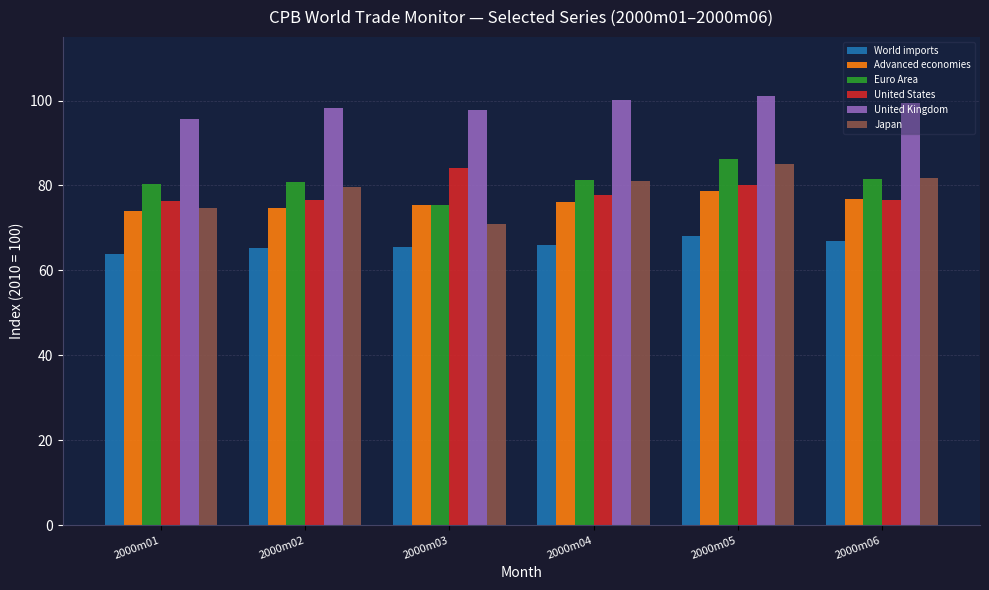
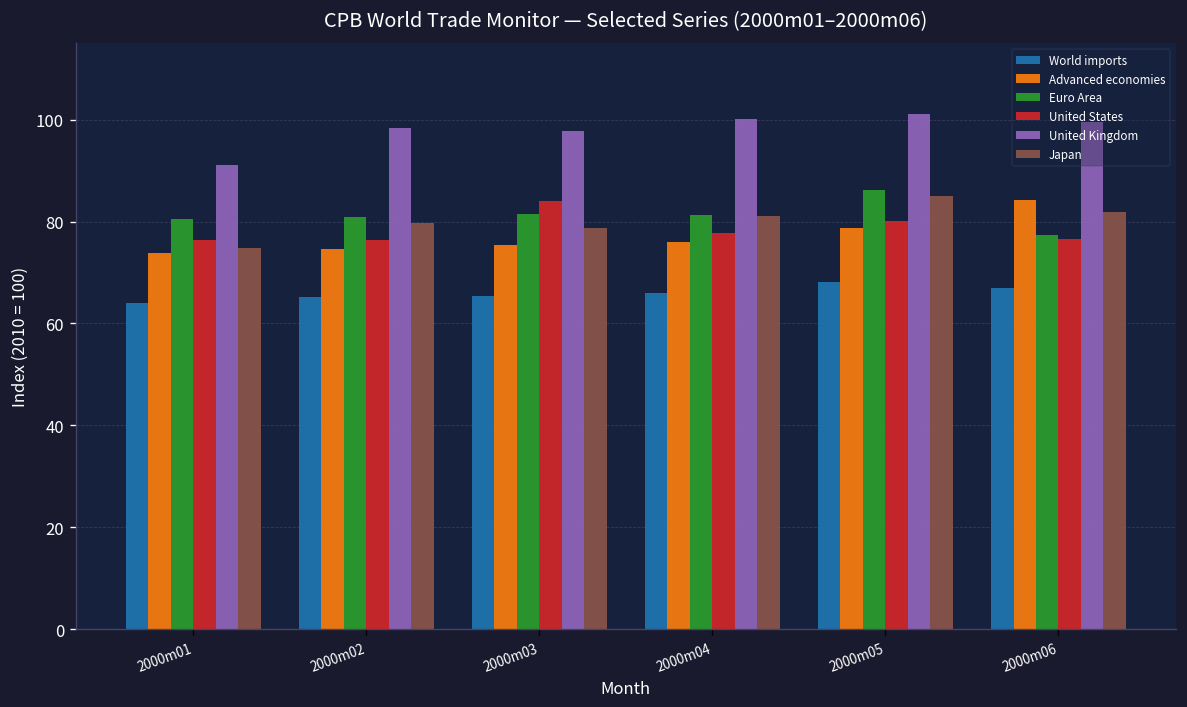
  {
    "World imports": {
      "2000m01": 64,
      "2000m02": 65,
      "2000m03": 65,
      "2000m04": 66,
      "2000m05": 68,
      "2000m06": 67
    },
    "Advanced economies": {
      "2000m01": 74,
      "2000m02": 75,
      "2000m03": 75,
      "2000m04": 76,
      "2000m05": 79,
-     "2000m06": 77
+     "2000m06": 84
    },
    "Euro Area": {
      "2000m01": 80,
      "2000m02": 81,
-     "2000m03": 75,
+     "2000m03": 82,
      "2000m04": 81,
      "2000m05": 86,
-     "2000m06": 81
+     "2000m06": 77
    },
    "United States": {
      "2000m01": 76,
      "2000m02": 76,
      "2000m03": 84,
      "2000m04": 78,
      "2000m05": 80,
      "2000m06": 77
    },
    "United Kingdom": {
-     "2000m01": 96,
+     "2000m01": 91,
      "2000m02": 98,
      "2000m03": 98,
      "2000m04": 100,
      "2000m05": 101
    },
    "Japan": {
      "2000m01": 75,
      "2000m02": 80,
-     "2000m03": 71,
+     "2000m03": 79,
      "2000m04": 81,
      "2000m05": 85,
      "2000m06": 82
    }
  }
